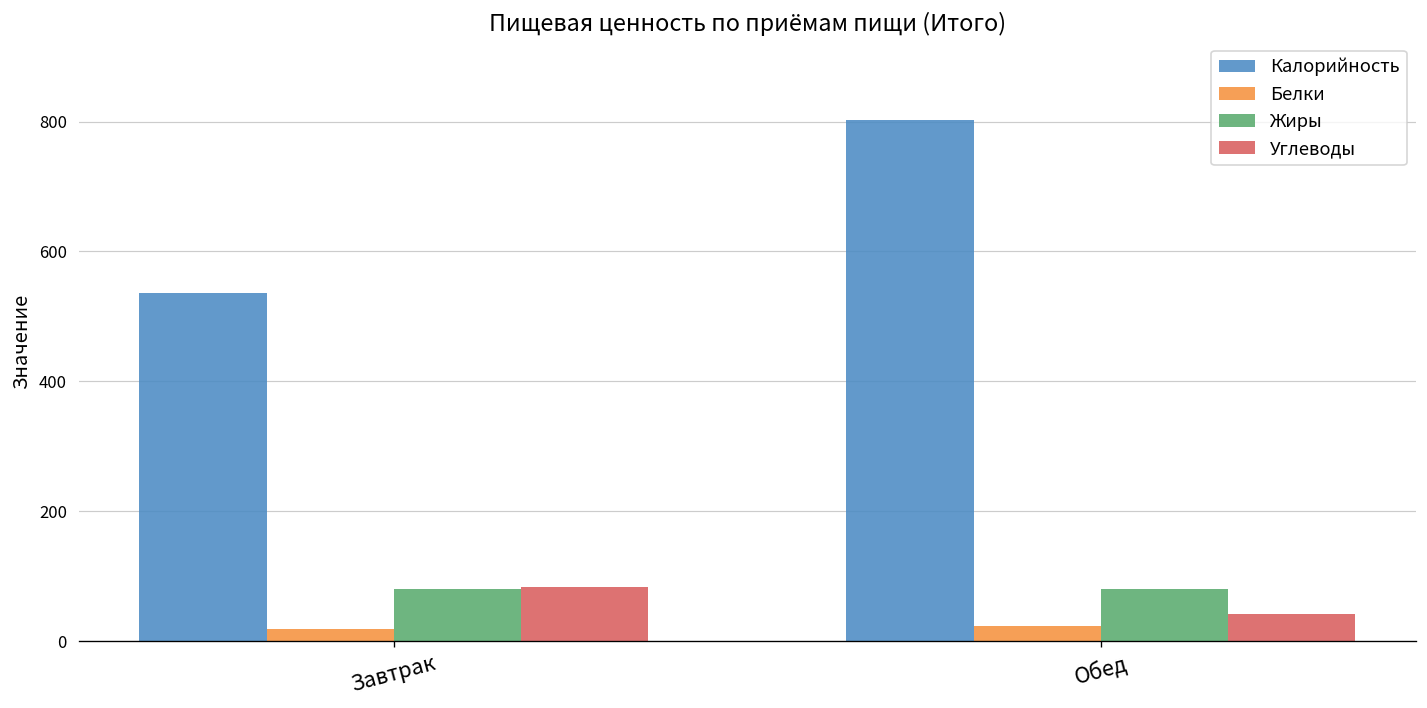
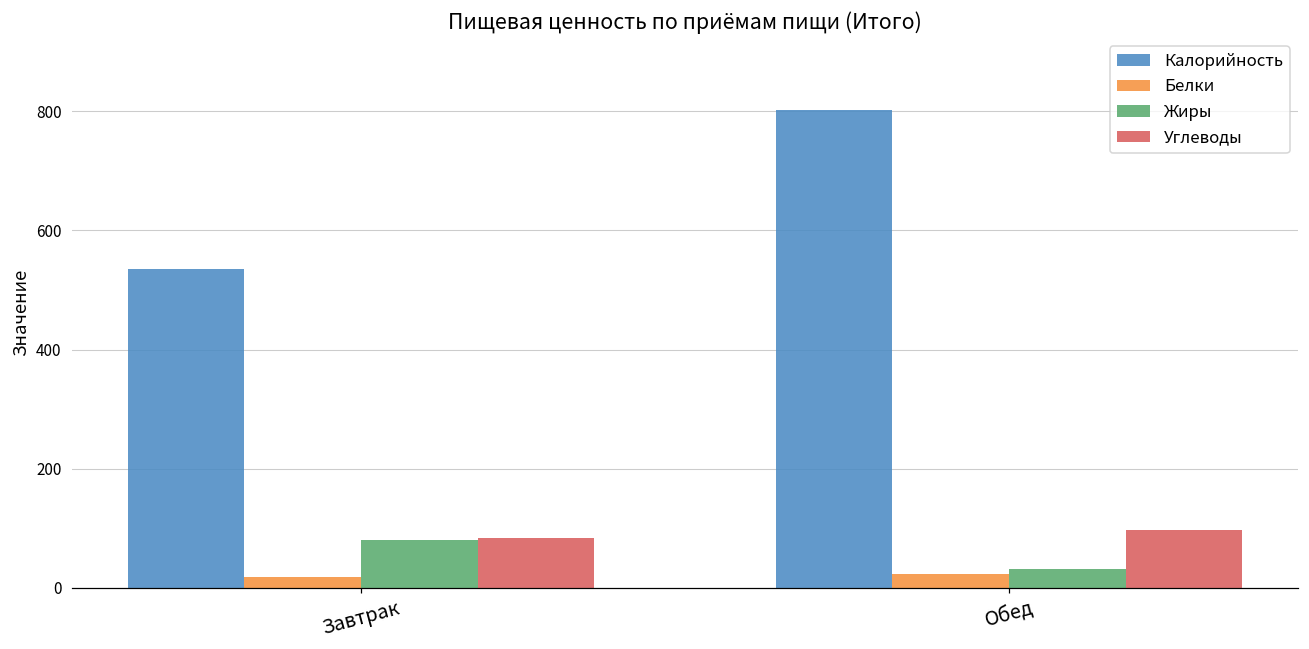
  {
    "Калорийность": {
      "Завтрак": 540,
      "Обед": 800
    },
    "Белки": {
      "Завтрак": 20,
      "Обед": 20
    },
    "Жиры": {
      "Завтрак": 80,
-     "Обед": 80
+     "Обед": 30
    },
    "Углеводы": {
      "Завтрак": 80,
-     "Обед": 40
+     "Обед": 100
    }
  }
